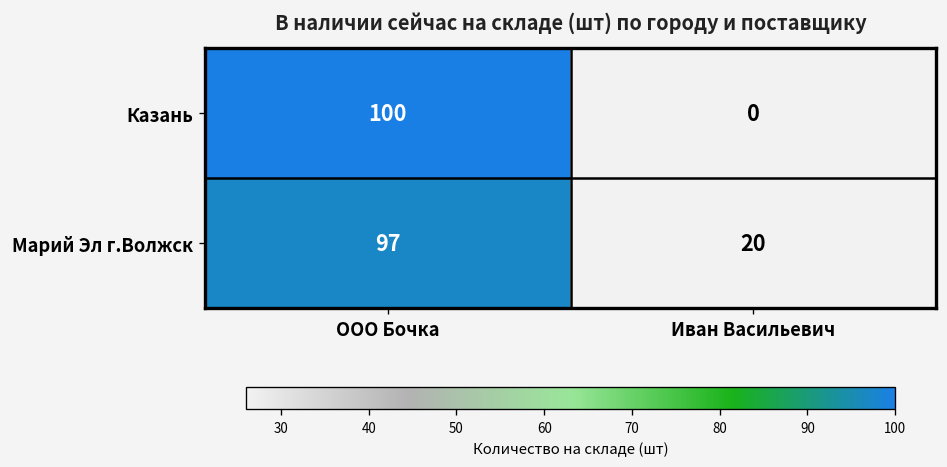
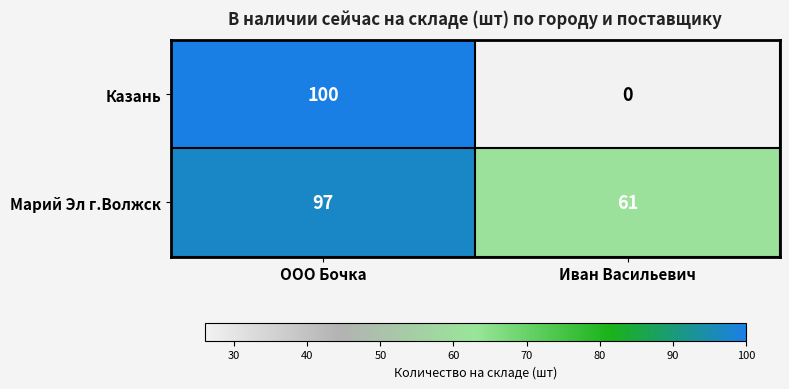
  {
    "Казань": {
      "ООО Бочка": 100,
      "Иван Васильевич": 0
    },
    "Марий Эл г.Волжск": {
      "ООО Бочка": 97,
-     "Иван Васильевич": 20
+     "Иван Васильевич": 61
    }
  }
